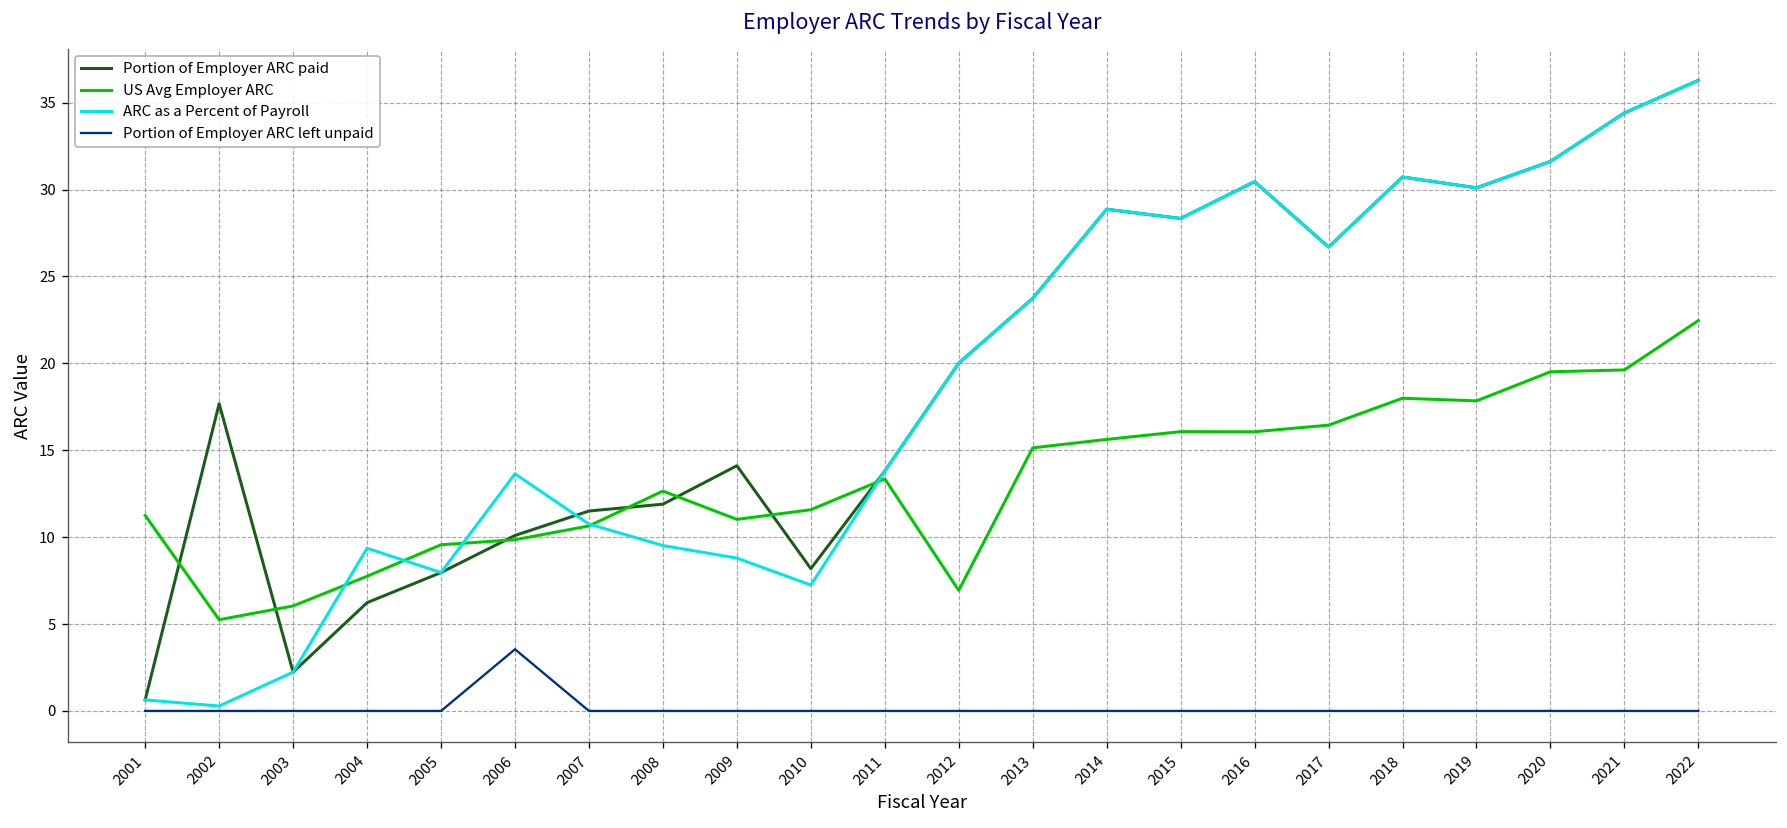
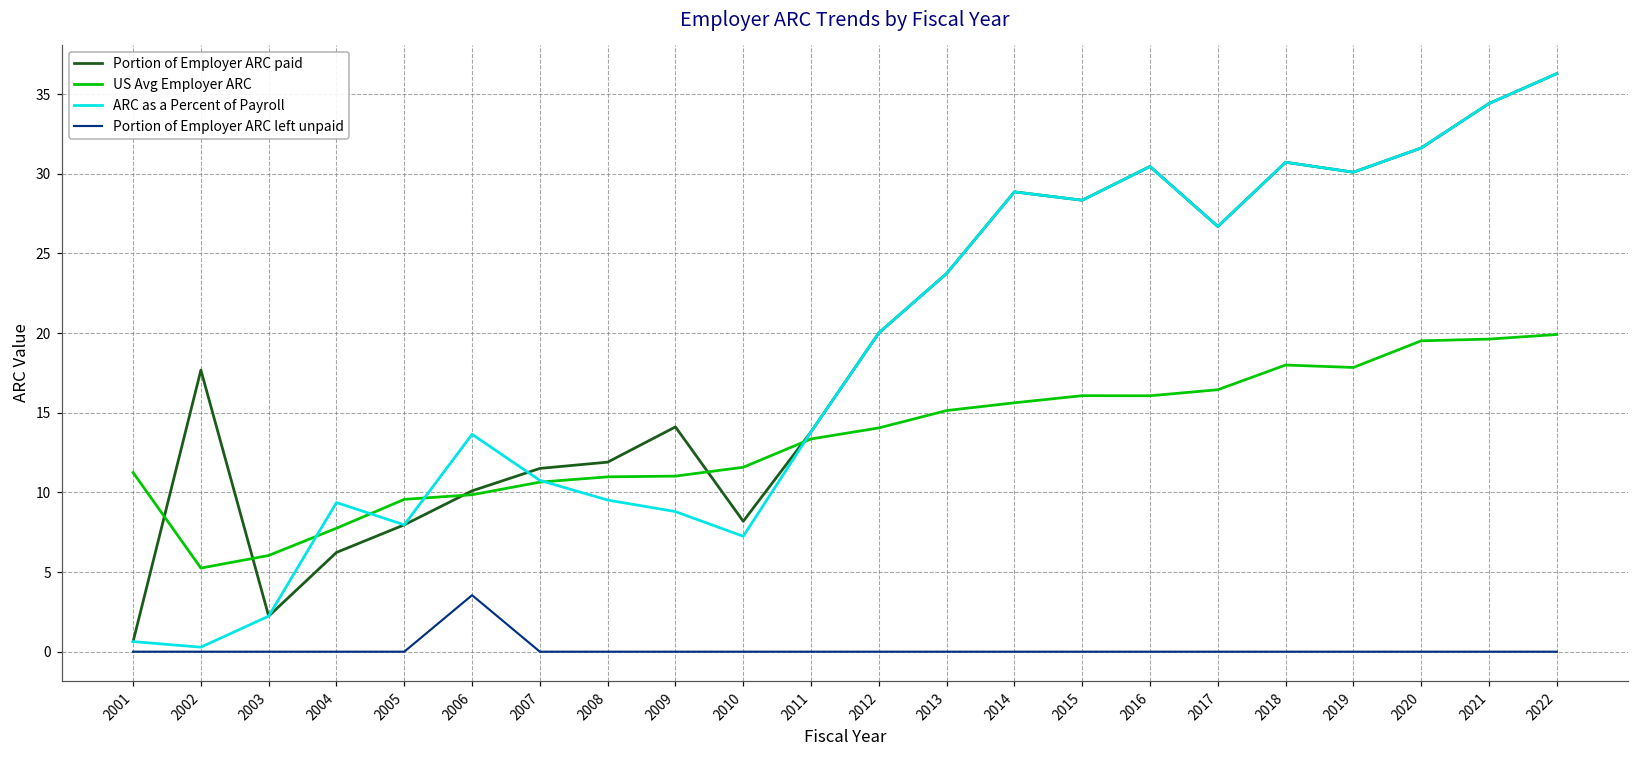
  {
    "Portion of Employer ARC paid": {
      "2002": 17.7,
      "2004": 6.2,
      "2006": 10.1,
      "2007": 11.5,
      "2008": 11.9,
      "2009": 14.1,
      "2010": 8.2
    },
    "US Avg Employer ARC": {
      "2001": 11.2,
      "2002": 5.2,
      "2003": 6.0,
      "2004": 7.7,
      "2005": 9.6,
      "2006": 9.9,
-     "2008": 12.7,
+     "2008": 11.0,
      "2009": 11.0,
      "2010": 11.6,
      "2011": 13.4,
-     "2012": 6.9,
+     "2012": 14.0,
      "2013": 15.1,
      "2014": 15.6,
      "2015": 16.1,
      "2016": 16.1,
      "2017": 16.4,
      "2018": 18.0,
      "2019": 17.8,
      "2020": 19.5,
      "2021": 19.6,
-     "2022": 22.5
+     "2022": 19.9
    },
    "ARC as a Percent of Payroll": {
      "2002": 0.3,
      "2004": 9.4,
      "2006": 13.6,
      "2008": 9.5,
      "2009": 8.8,
      "2010": 7.2
    },
    "Portion of Employer ARC left unpaid": {
      "2001": 0.0,
      "2002": 0.0,
      "2003": 0.0,
      "2004": 0.0,
      "2005": 0.0,
      "2006": 3.5,
      "2007": 0.0,
      "2008": 0.0,
      "2009": 0.0,
      "2010": 0.0,
      "2011": 0.0,
      "2012": 0.0,
      "2013": 0.0,
      "2014": 0.0,
      "2015": 0.0,
      "2016": 0.0,
      "2017": 0.0,
      "2018": 0.0,
      "2019": 0.0,
      "2020": 0.0,
      "2021": 0.0,
      "2022": 0.0
    }
  }
